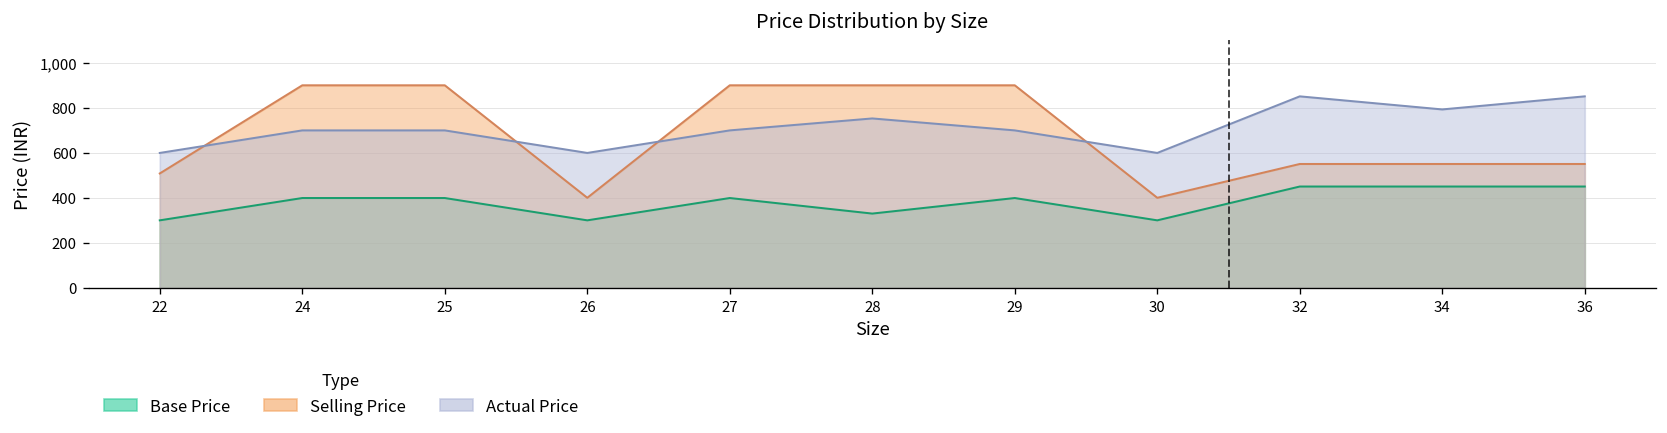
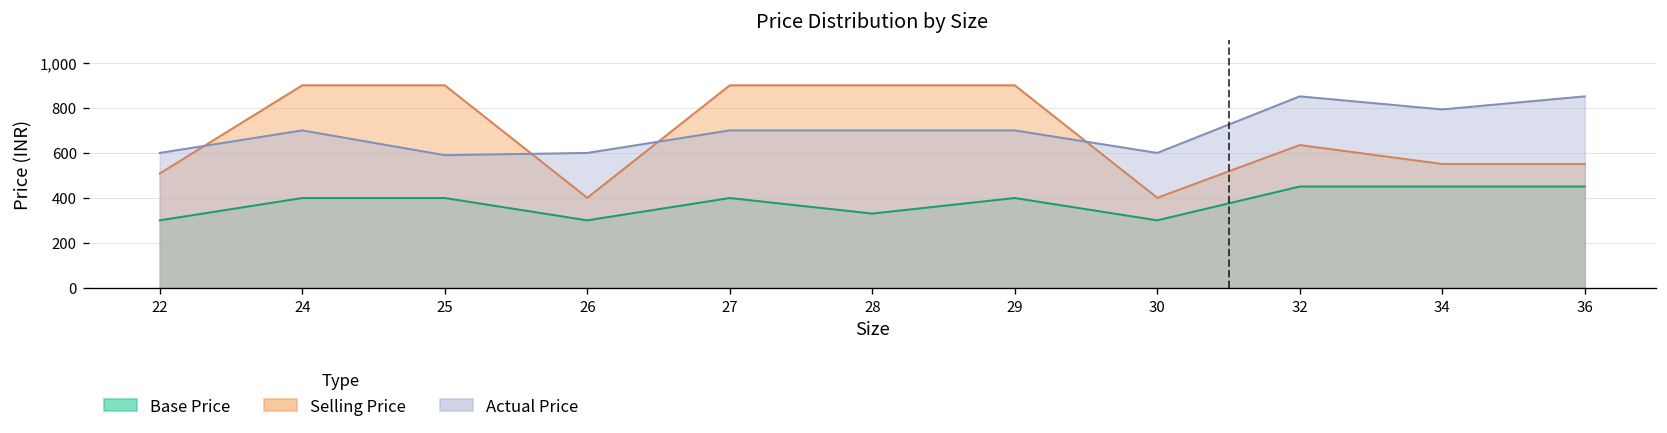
  {
    "Base Price": {
      "22": 300,
      "24": 400,
      "25": 400,
      "26": 300,
      "27": 400,
      "28": 330,
      "29": 400,
      "30": 300,
      "32": 450,
      "34": 450,
      "36": 450
    },
    "Selling Price": {
      "22": 510,
      "24": 900,
      "25": 900,
      "26": 400,
      "27": 900,
      "28": 900,
      "29": 900,
      "30": 400,
-     "32": 550,
+     "32": 630,
      "34": 550,
      "36": 550
    },
    "Actual Price": {
      "22": 600,
      "24": 700,
-     "25": 700,
+     "25": 590,
      "26": 600,
      "27": 700,
-     "28": 750,
+     "28": 700,
      "29": 700,
      "30": 600,
      "32": 850,
      "34": 790,
      "36": 850
    }
  }
